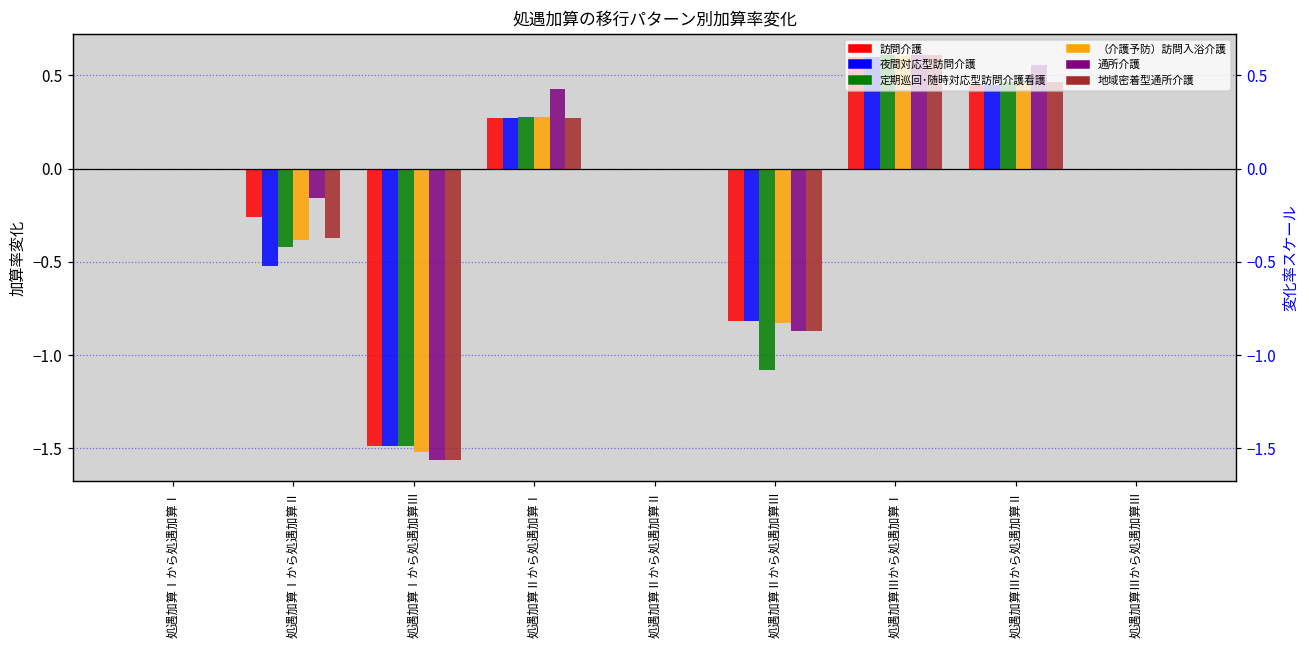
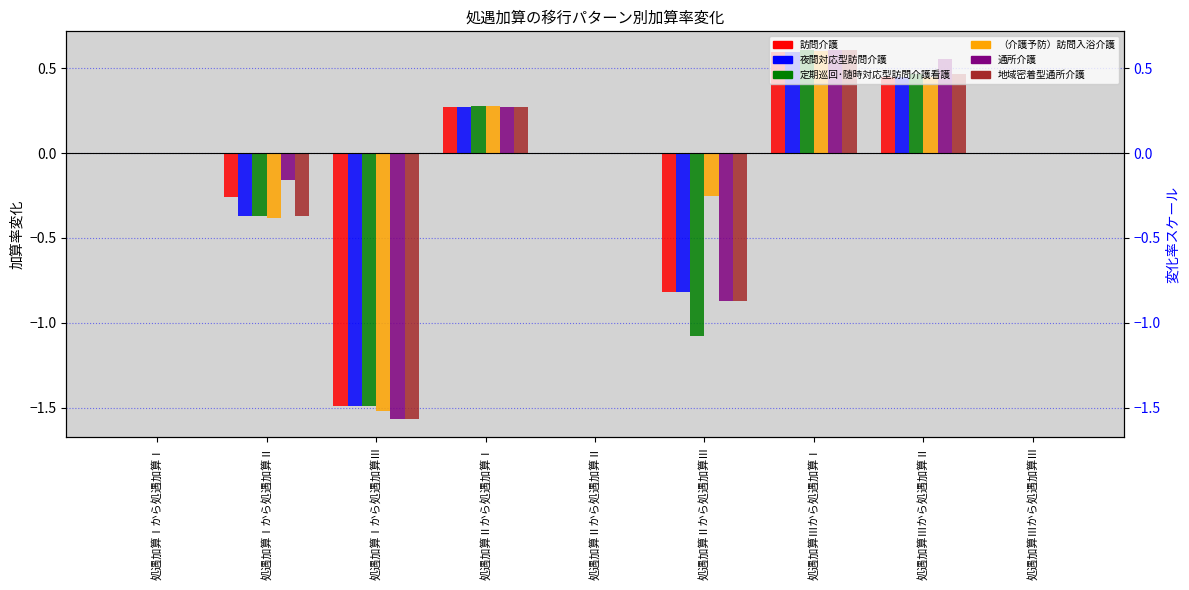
  {
    "訪問介護": {
      "処遇加算Ⅰから処遇加算Ⅰ": 0.00,
      "処遇加算Ⅰから処遇加算Ⅱ": -0.26,
      "処遇加算Ⅰから処遇加算Ⅲ": -1.49,
      "処遇加算Ⅱから処遇加算Ⅰ": 0.27,
      "処遇加算Ⅱから処遇加算Ⅱ": 0.00,
      "処遇加算Ⅱから処遇加算Ⅲ": -0.82,
      "処遇加算Ⅲから処遇加算Ⅲ": 0.00
    },
    "夜間対応型訪問介護": {
      "処遇加算Ⅰから処遇加算Ⅰ": 0.00,
-     "処遇加算Ⅰから処遇加算Ⅱ": -0.52,
+     "処遇加算Ⅰから処遇加算Ⅱ": -0.37,
      "処遇加算Ⅰから処遇加算Ⅲ": -1.49,
      "処遇加算Ⅱから処遇加算Ⅰ": 0.27,
      "処遇加算Ⅱから処遇加算Ⅱ": 0.00,
      "処遇加算Ⅱから処遇加算Ⅲ": -0.82,
      "処遇加算Ⅲから処遇加算Ⅲ": 0.00
    },
    "定期巡回･随時対応型訪問介護看護": {
      "処遇加算Ⅰから処遇加算Ⅰ": 0.00,
-     "処遇加算Ⅰから処遇加算Ⅱ": -0.42,
+     "処遇加算Ⅰから処遇加算Ⅱ": -0.37,
      "処遇加算Ⅰから処遇加算Ⅲ": -1.49,
      "処遇加算Ⅱから処遇加算Ⅰ": 0.28,
      "処遇加算Ⅱから処遇加算Ⅱ": 0.00,
      "処遇加算Ⅱから処遇加算Ⅲ": -1.08,
      "処遇加算Ⅲから処遇加算Ⅲ": 0.00
    },
    "（介護予防）訪問入浴介護": {
      "処遇加算Ⅰから処遇加算Ⅰ": 0.00,
      "処遇加算Ⅰから処遇加算Ⅱ": -0.38,
      "処遇加算Ⅰから処遇加算Ⅲ": -1.52,
      "処遇加算Ⅱから処遇加算Ⅰ": 0.28,
      "処遇加算Ⅱから処遇加算Ⅱ": 0.00,
-     "処遇加算Ⅱから処遇加算Ⅲ": -0.83,
+     "処遇加算Ⅱから処遇加算Ⅲ": -0.25,
      "処遇加算Ⅲから処遇加算Ⅲ": 0.00
    },
    "通所介護": {
      "処遇加算Ⅰから処遇加算Ⅰ": 0.00,
      "処遇加算Ⅰから処遇加算Ⅱ": -0.16,
      "処遇加算Ⅰから処遇加算Ⅲ": -1.57,
-     "処遇加算Ⅱから処遇加算Ⅰ": 0.43,
+     "処遇加算Ⅱから処遇加算Ⅰ": 0.27,
      "処遇加算Ⅱから処遇加算Ⅱ": 0.00,
      "処遇加算Ⅱから処遇加算Ⅲ": -0.87,
      "処遇加算Ⅲから処遇加算Ⅲ": 0.00
    },
    "地域密着型通所介護": {
      "処遇加算Ⅰから処遇加算Ⅰ": 0.00,
      "処遇加算Ⅰから処遇加算Ⅱ": -0.37,
      "処遇加算Ⅰから処遇加算Ⅲ": -1.57,
      "処遇加算Ⅱから処遇加算Ⅰ": 0.27,
      "処遇加算Ⅱから処遇加算Ⅱ": 0.00,
      "処遇加算Ⅱから処遇加算Ⅲ": -0.87,
      "処遇加算Ⅲから処遇加算Ⅲ": 0.00
    }
  }
